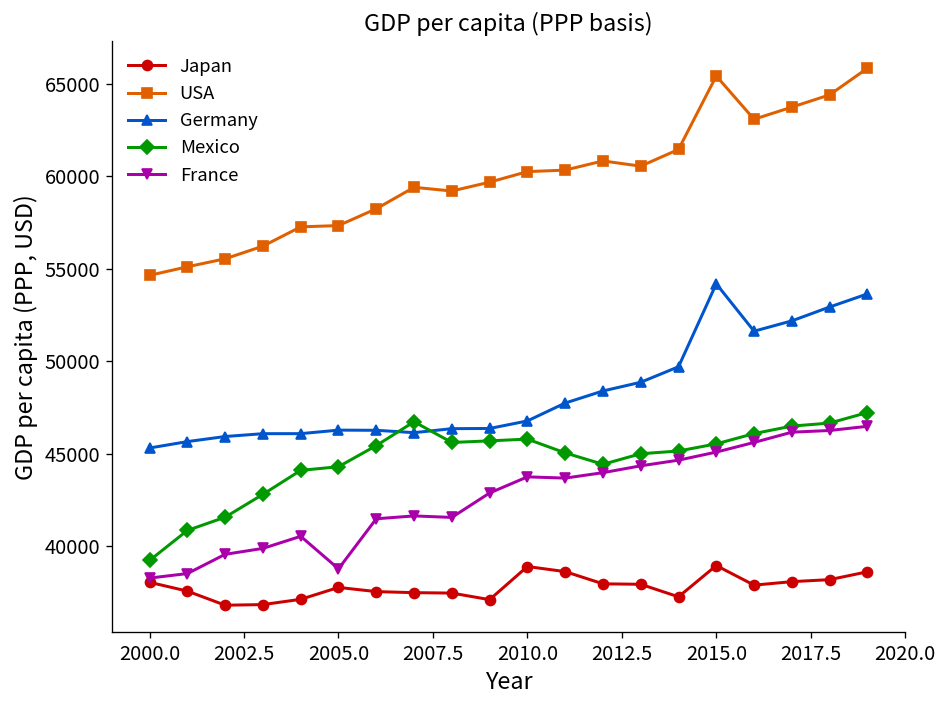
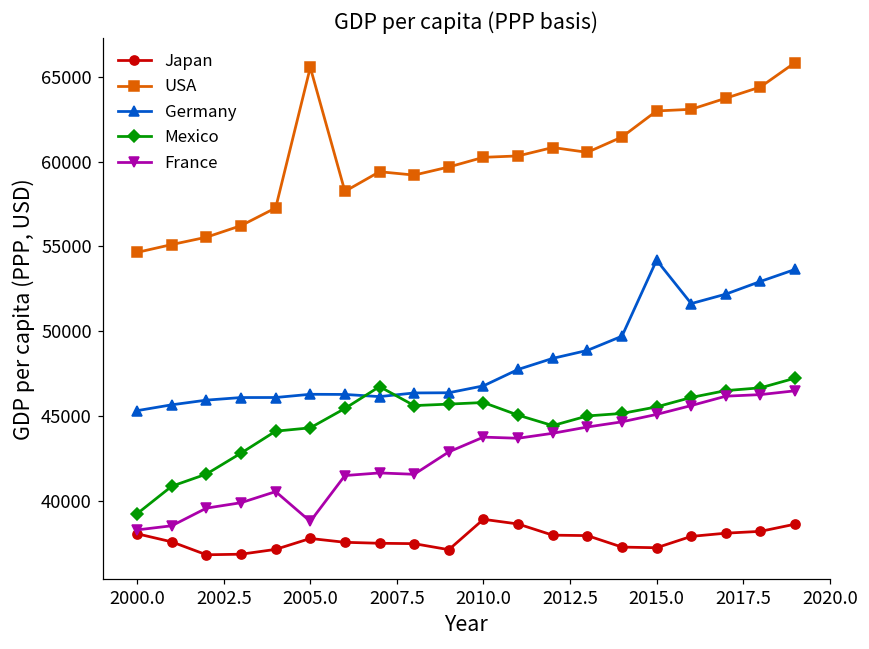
  {
    "Japan": {
      "2000.0": 38100,
      "2005.0": 37800,
      "2010.0": 38900,
-     "2015.0": 39000
+     "2015.0": 37200
    },
    "USA": {
      "2000.0": 54600,
-     "2005.0": 57300,
+     "2005.0": 65600,
      "2010.0": 60200,
-     "2015.0": 65400
+     "2015.0": 63000
    },
    "Germany": {
      "2000.0": 45300,
      "2005.0": 46300,
      "2010.0": 46800,
      "2015.0": 54200
    },
    "Mexico": {
      "2000.0": 39200,
      "2005.0": 44300,
      "2010.0": 45800,
      "2015.0": 45500
    },
    "France": {
      "2000.0": 38300,
      "2005.0": 38800,
      "2010.0": 43700,
      "2015.0": 45100
    }
  }
